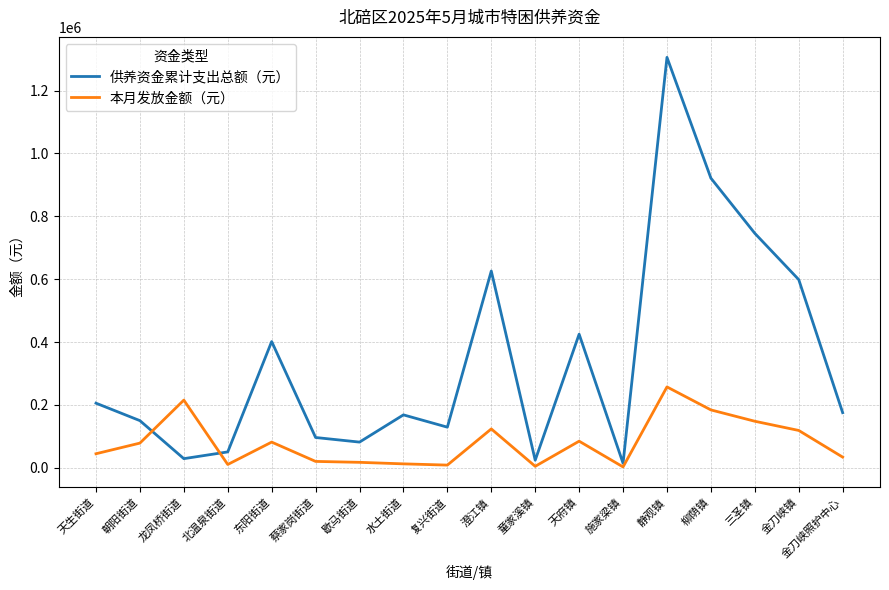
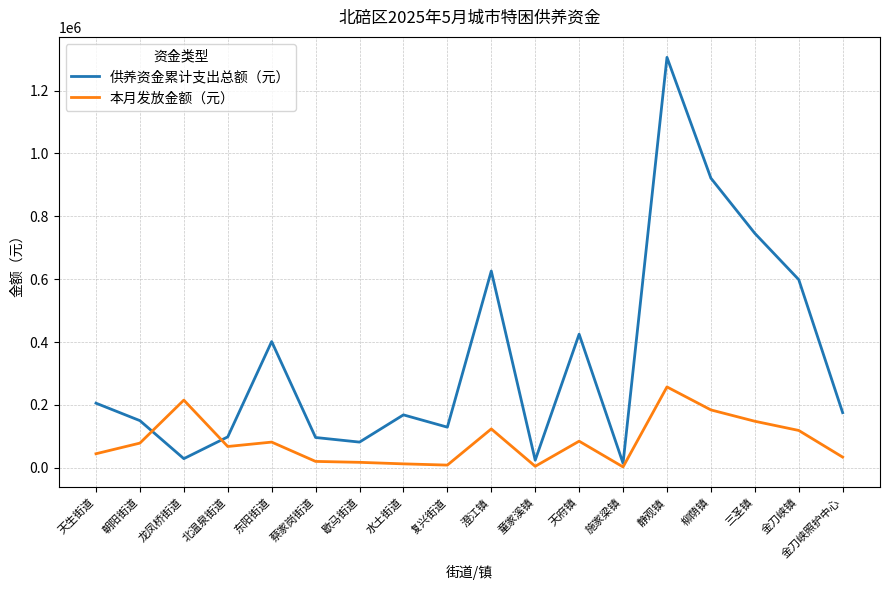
  {
    "供养资金累计支出总额（元）": {
      "天生街道": 210000,
      "朝阳街道": 150000,
      "龙凤桥街道": 30000,
-     "北温泉街道": 50000,
+     "北温泉街道": 100000,
      "东阳街道": 400000,
      "蔡家岗街道": 100000,
      "歇马街道": 80000,
      "水土街道": 170000,
      "复兴街道": 130000,
      "澄江镇": 630000,
      "童家溪镇": 20000,
      "天府镇": 430000,
      "施家梁镇": 10000,
      "静观镇": 1310000,
      "柳荫镇": 920000,
      "三圣镇": 750000,
      "金刀峡镇": 600000,
      "金刀峡照护中心": 180000
    },
    "本月发放金额（元）": {
      "天生街道": 40000,
      "朝阳街道": 80000,
      "龙凤桥街道": 220000,
-     "北温泉街道": 10000,
+     "北温泉街道": 70000,
      "东阳街道": 80000,
      "蔡家岗街道": 20000,
      "歇马街道": 20000,
      "水土街道": 10000,
      "复兴街道": 10000,
      "澄江镇": 120000,
      "童家溪镇": 0,
      "天府镇": 80000,
      "施家梁镇": 0,
      "静观镇": 260000,
      "柳荫镇": 180000,
      "三圣镇": 150000,
      "金刀峡镇": 120000,
      "金刀峡照护中心": 30000
    }
  }
